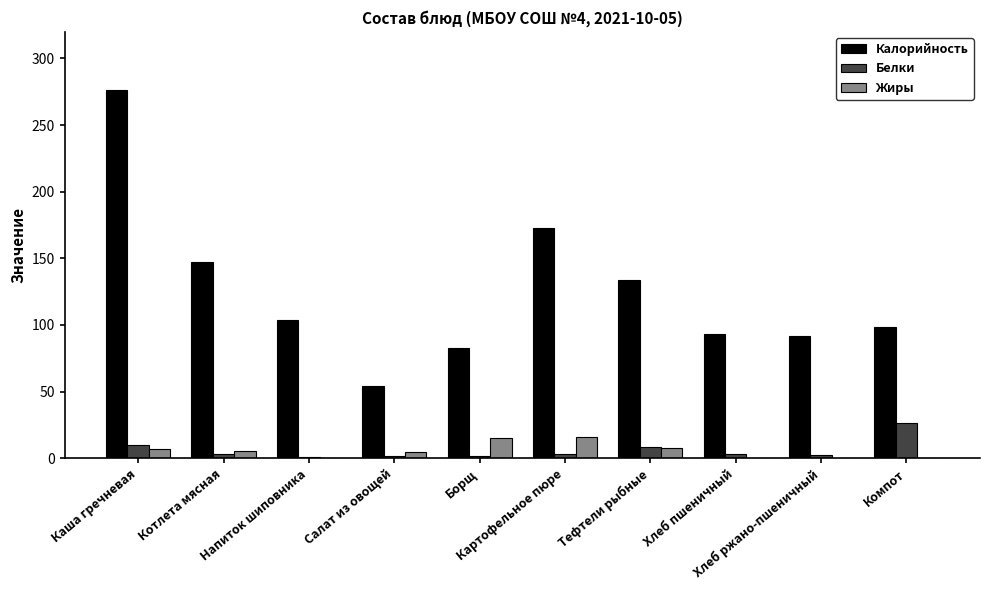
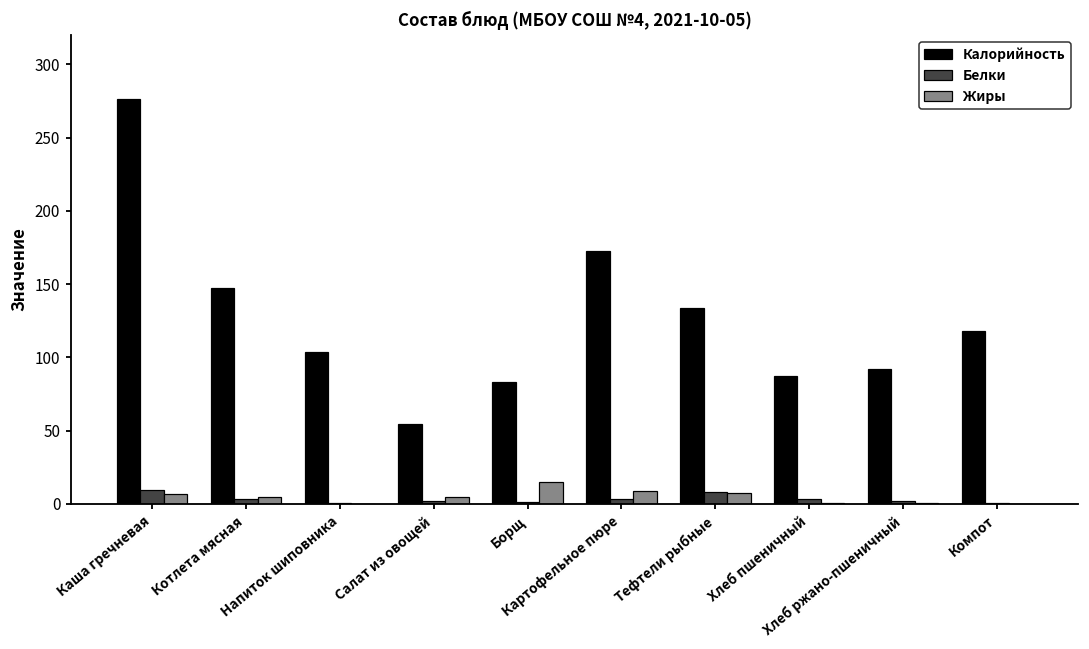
  {
    "Калорийность": {
      "Каша гречневая": 276,
      "Котлета мясная": 147,
      "Напиток шиповника": 104,
      "Салат из овощей": 54,
      "Борщ": 83,
      "Картофельное пюре": 173,
      "Тефтели рыбные": 134,
-     "Хлеб пшеничный": 94,
+     "Хлеб пшеничный": 87,
      "Хлеб ржано-пшеничный": 92,
-     "Компот": 98
+     "Компот": 118
    },
    "Белки": {
      "Каша гречневая": 10,
      "Котлета мясная": 3,
      "Картофельное пюре": 3,
      "Тефтели рыбные": 8,
      "Хлеб пшеничный": 3,
      "Хлеб ржано-пшеничный": 2,
-     "Компот": 27
+     "Компот": 0
    },
    "Жиры": {
      "Каша гречневая": 7,
      "Котлета мясная": 5,
      "Салат из овощей": 4,
      "Борщ": 15,
-     "Картофельное пюре": 15,
+     "Картофельное пюре": 9,
      "Тефтели рыбные": 7
    }
  }
